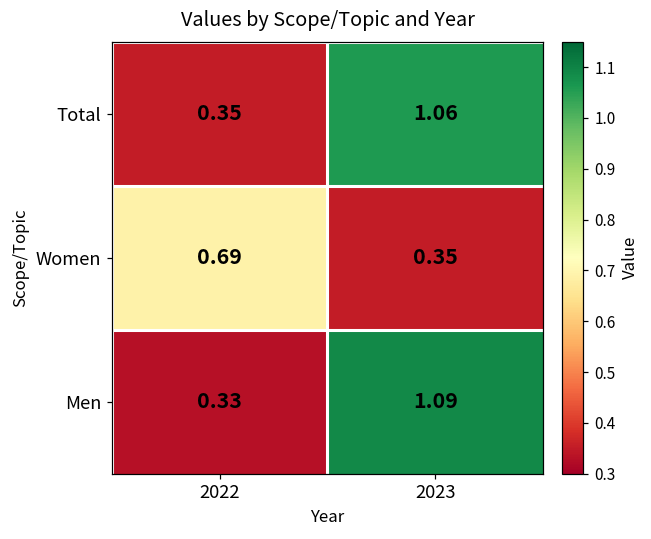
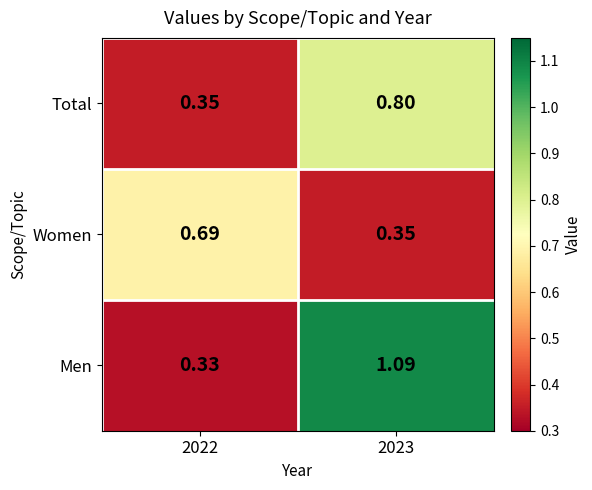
  {
    "Total": {
      "2022": 0.35,
-     "2023": 1.06
+     "2023": 0.80
    },
    "Women": {
      "2022": 0.69,
      "2023": 0.35
    },
    "Men": {
      "2022": 0.33,
      "2023": 1.09
    }
  }
